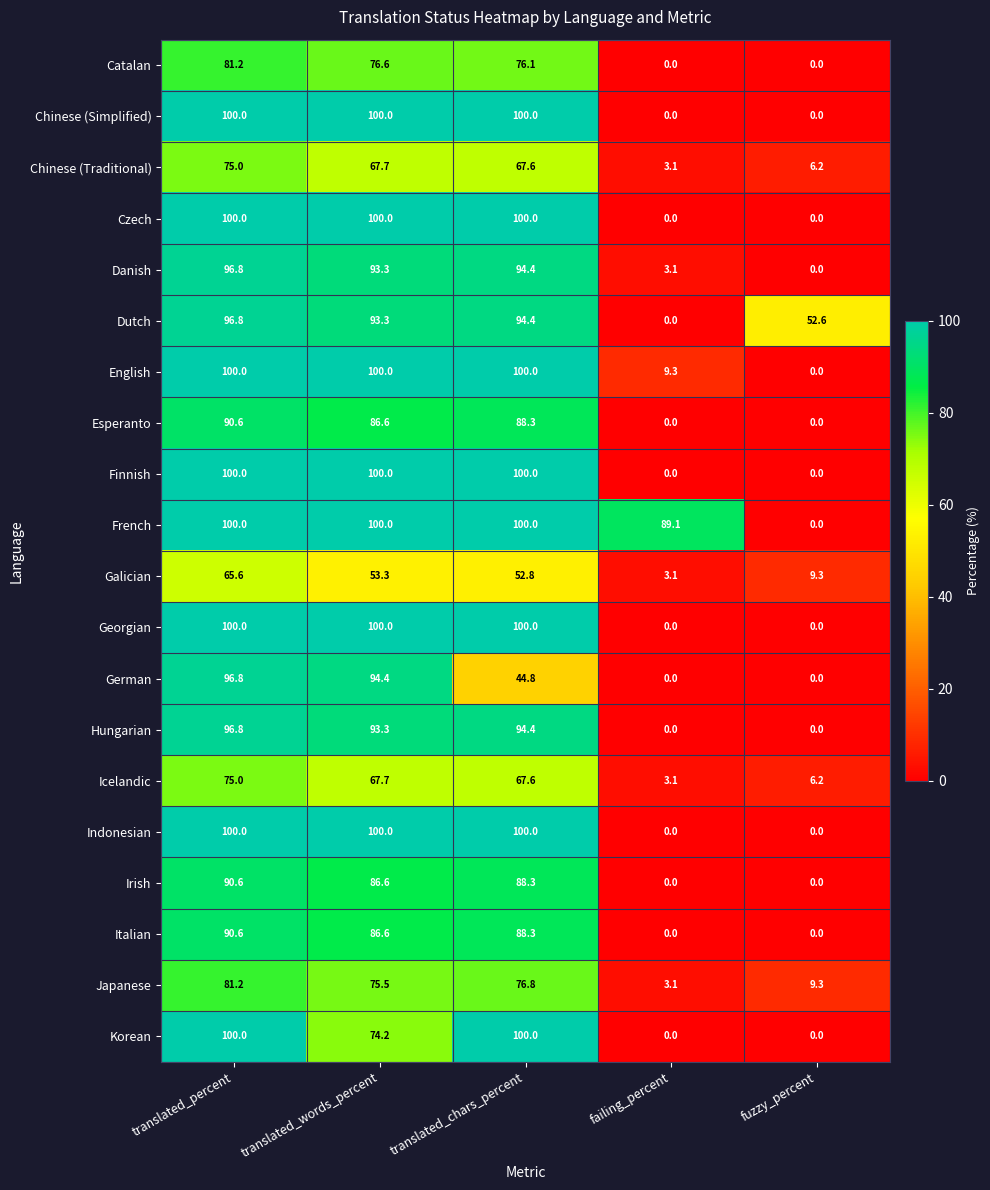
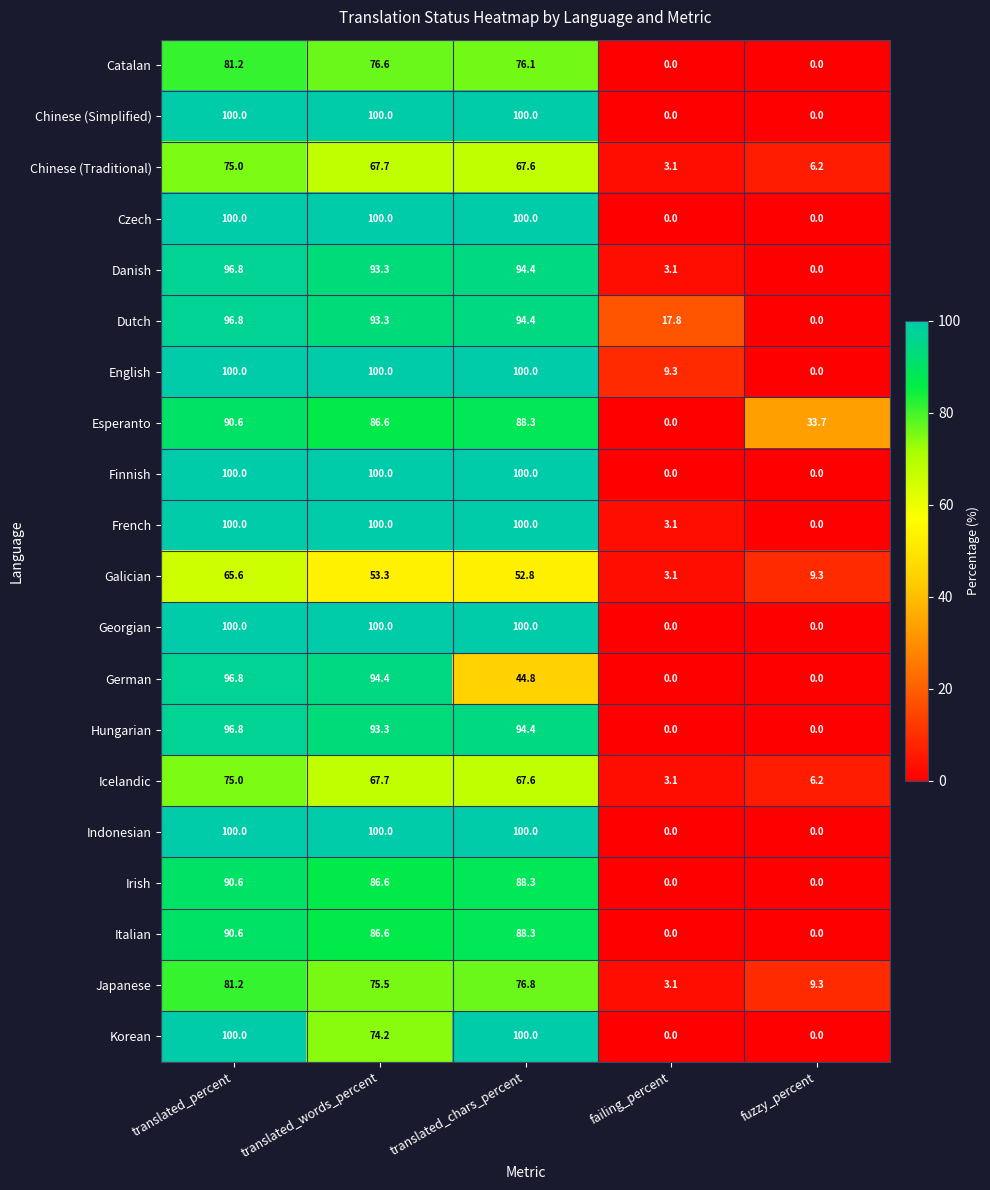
  {
    "Catalan": {
      "translated_percent": 81.2,
      "translated_words_percent": 76.6,
      "translated_chars_percent": 76.1,
      "failing_percent": 0.0,
      "fuzzy_percent": 0.0
    },
    "Chinese (Simplified)": {
      "translated_percent": 100.0,
      "translated_words_percent": 100.0,
      "translated_chars_percent": 100.0,
      "failing_percent": 0.0,
      "fuzzy_percent": 0.0
    },
    "Chinese (Traditional)": {
      "translated_percent": 75.0,
      "translated_words_percent": 67.7,
      "translated_chars_percent": 67.6,
      "failing_percent": 3.1,
      "fuzzy_percent": 6.2
    },
    "Czech": {
      "translated_percent": 100.0,
      "translated_words_percent": 100.0,
      "translated_chars_percent": 100.0,
      "failing_percent": 0.0,
      "fuzzy_percent": 0.0
    },
    "Danish": {
      "translated_percent": 96.8,
      "translated_words_percent": 93.3,
      "translated_chars_percent": 94.4,
      "failing_percent": 3.1,
      "fuzzy_percent": 0.0
    },
    "Dutch": {
      "translated_percent": 96.8,
      "translated_words_percent": 93.3,
      "translated_chars_percent": 94.4,
-     "failing_percent": 0.0,
-     "fuzzy_percent": 52.6
+     "failing_percent": 17.8,
+     "fuzzy_percent": 0.0
    },
    "English": {
      "translated_percent": 100.0,
      "translated_words_percent": 100.0,
      "translated_chars_percent": 100.0,
      "failing_percent": 9.3,
      "fuzzy_percent": 0.0
    },
    "Esperanto": {
      "translated_percent": 90.6,
      "translated_words_percent": 86.6,
      "translated_chars_percent": 88.3,
      "failing_percent": 0.0,
-     "fuzzy_percent": 0.0
+     "fuzzy_percent": 33.7
    },
    "Finnish": {
      "translated_percent": 100.0,
      "translated_words_percent": 100.0,
      "translated_chars_percent": 100.0,
      "failing_percent": 0.0,
      "fuzzy_percent": 0.0
    },
    "French": {
      "translated_percent": 100.0,
      "translated_words_percent": 100.0,
      "translated_chars_percent": 100.0,
-     "failing_percent": 89.1,
+     "failing_percent": 3.1,
      "fuzzy_percent": 0.0
    },
    "Galician": {
      "translated_percent": 65.6,
      "translated_words_percent": 53.3,
      "translated_chars_percent": 52.8,
      "failing_percent": 3.1,
      "fuzzy_percent": 9.3
    },
    "Georgian": {
      "translated_percent": 100.0,
      "translated_words_percent": 100.0,
      "translated_chars_percent": 100.0,
      "failing_percent": 0.0,
      "fuzzy_percent": 0.0
    },
    "German": {
      "translated_percent": 96.8,
      "translated_words_percent": 94.4,
      "translated_chars_percent": 44.8,
      "failing_percent": 0.0,
      "fuzzy_percent": 0.0
    },
    "Hungarian": {
      "translated_percent": 96.8,
      "translated_words_percent": 93.3,
      "translated_chars_percent": 94.4,
      "failing_percent": 0.0,
      "fuzzy_percent": 0.0
    },
    "Icelandic": {
      "translated_percent": 75.0,
      "translated_words_percent": 67.7,
      "translated_chars_percent": 67.6,
      "failing_percent": 3.1,
      "fuzzy_percent": 6.2
    },
    "Indonesian": {
      "translated_percent": 100.0,
      "translated_words_percent": 100.0,
      "translated_chars_percent": 100.0,
      "failing_percent": 0.0,
      "fuzzy_percent": 0.0
    },
    "Irish": {
      "translated_percent": 90.6,
      "translated_words_percent": 86.6,
      "translated_chars_percent": 88.3,
      "failing_percent": 0.0,
      "fuzzy_percent": 0.0
    },
    "Italian": {
      "translated_percent": 90.6,
      "translated_words_percent": 86.6,
      "translated_chars_percent": 88.3,
      "failing_percent": 0.0,
      "fuzzy_percent": 0.0
    },
    "Japanese": {
      "translated_percent": 81.2,
      "translated_words_percent": 75.5,
      "translated_chars_percent": 76.8,
      "failing_percent": 3.1,
      "fuzzy_percent": 9.3
    },
    "Korean": {
      "translated_percent": 100.0,
      "translated_words_percent": 74.2,
      "translated_chars_percent": 100.0,
      "failing_percent": 0.0,
      "fuzzy_percent": 0.0
    }
  }
